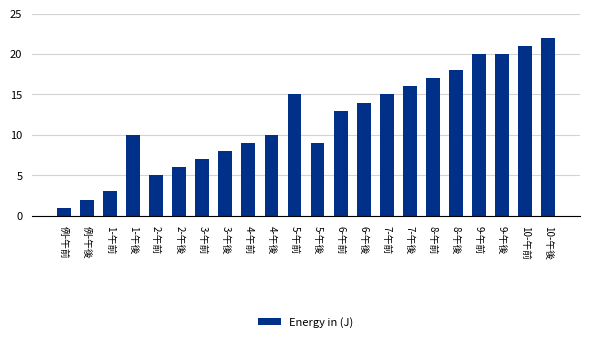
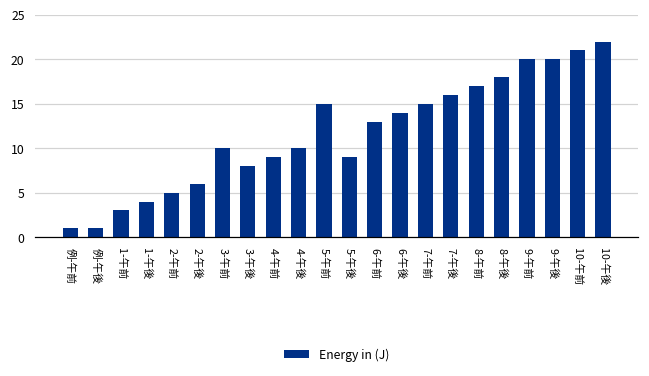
  {
    "例-午前": 1,
-   "例-午後": 2,
+   "例-午後": 1,
    "1-午前": 3,
-   "1-午後": 10,
+   "1-午後": 4,
    "2-午前": 5,
    "2-午後": 6,
-   "3-午前": 7,
+   "3-午前": 10,
    "3-午後": 8,
    "4-午前": 9,
    "4-午後": 10,
    "5-午前": 15,
    "5-午後": 9,
    "6-午前": 13,
    "6-午後": 14,
    "7-午前": 15,
    "7-午後": 16,
    "8-午前": 17,
    "8-午後": 18,
    "9-午前": 20,
    "9-午後": 20,
    "10-午前": 21,
    "10-午後": 22
  }
